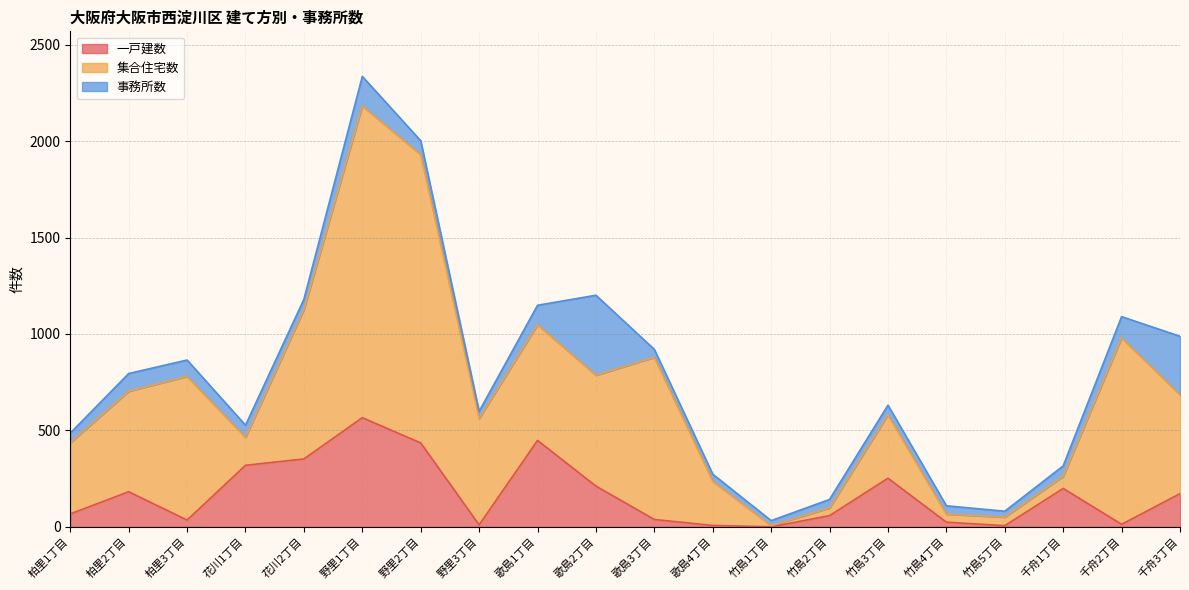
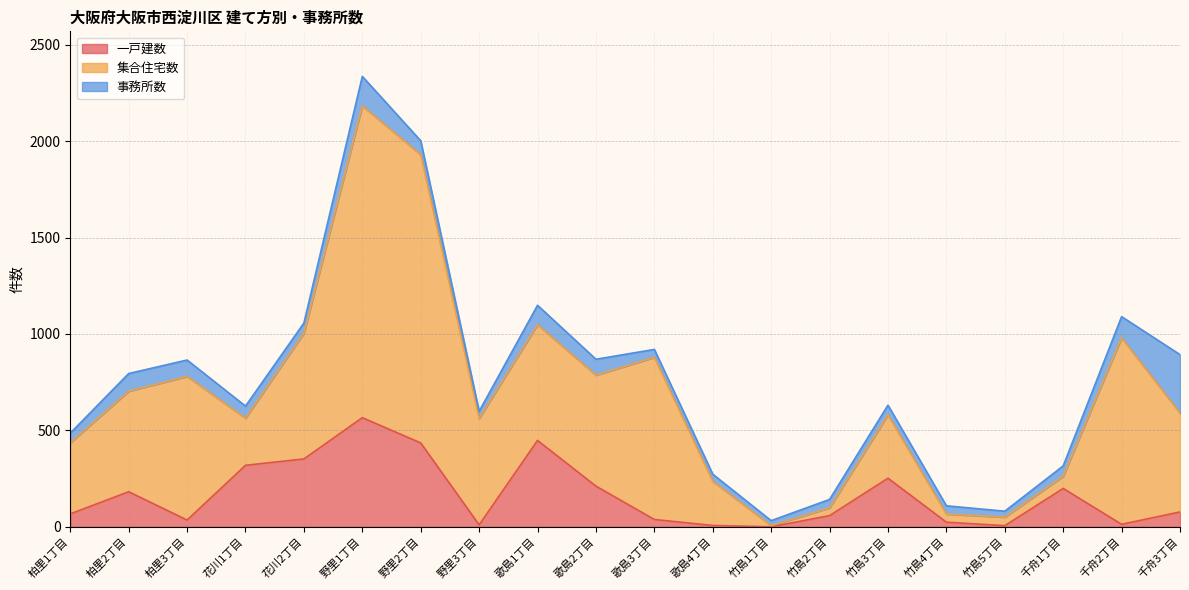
  {
    "一戸建数": {
      "柏里1丁目": 70,
      "柏里2丁目": 180,
      "柏里3丁目": 40,
      "花川1丁目": 320,
      "花川2丁目": 350,
      "野里1丁目": 570,
      "野里2丁目": 440,
      "野里3丁目": 10,
      "歌島1丁目": 450,
      "歌島2丁目": 210,
      "歌島3丁目": 40,
      "歌島4丁目": 10,
      "竹島2丁目": 60,
      "竹島3丁目": 250,
      "竹島4丁目": 20,
      "竹島5丁目": 10,
      "千舟1丁目": 200,
      "千舟2丁目": 10,
-     "千舟3丁目": 170
+     "千舟3丁目": 80
    },
    "集合住宅数": {
      "柏里1丁目": 370,
      "柏里2丁目": 520,
      "柏里3丁目": 750,
-     "花川1丁目": 150,
-     "花川2丁目": 780,
+     "花川1丁目": 240,
+     "花川2丁目": 650,
      "野里1丁目": 1620,
      "野里2丁目": 1500,
      "野里3丁目": 550,
      "歌島1丁目": 600,
      "歌島2丁目": 580,
      "歌島3丁目": 840,
      "歌島4丁目": 230,
      "竹島2丁目": 40,
      "竹島3丁目": 330,
      "竹島4丁目": 40,
      "竹島5丁目": 40,
      "千舟1丁目": 60,
      "千舟2丁目": 970,
      "千舟3丁目": 510
    },
    "事務所数": {
      "柏里1丁目": 50,
      "柏里2丁目": 90,
      "柏里3丁目": 90,
      "花川1丁目": 60,
      "花川2丁目": 50,
      "野里1丁目": 150,
      "野里2丁目": 70,
      "野里3丁目": 40,
      "歌島1丁目": 100,
-     "歌島2丁目": 420,
+     "歌島2丁目": 80,
      "歌島3丁目": 40,
      "歌島4丁目": 40,
      "竹島1丁目": 30,
      "竹島2丁目": 40,
      "竹島3丁目": 50,
      "竹島4丁目": 40,
      "竹島5丁目": 30,
      "千舟1丁目": 50,
      "千舟2丁目": 110,
      "千舟3丁目": 300
    }
  }
